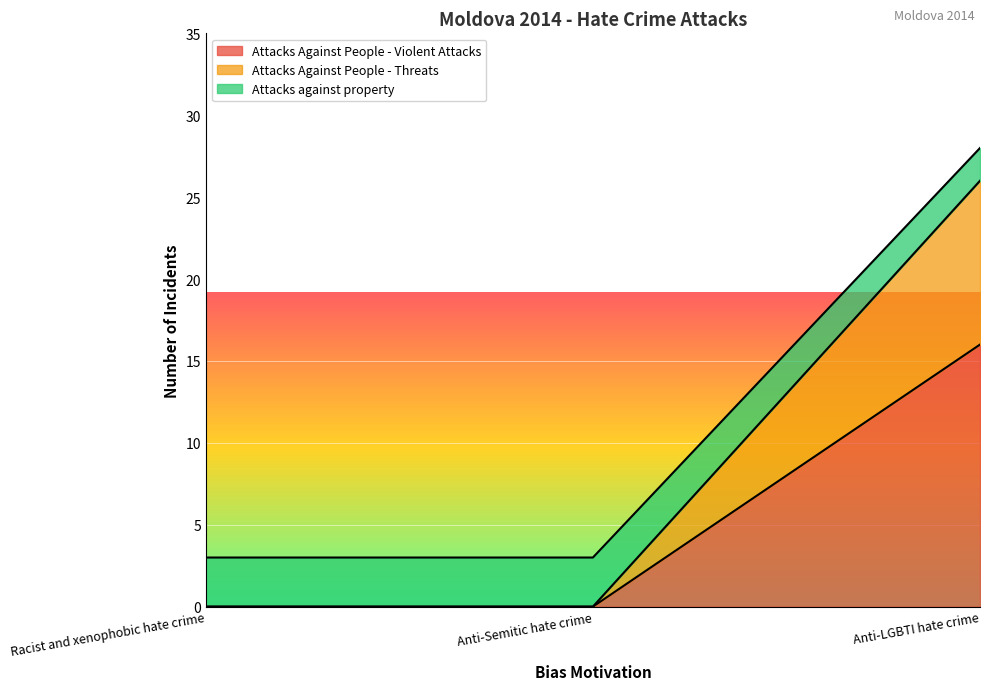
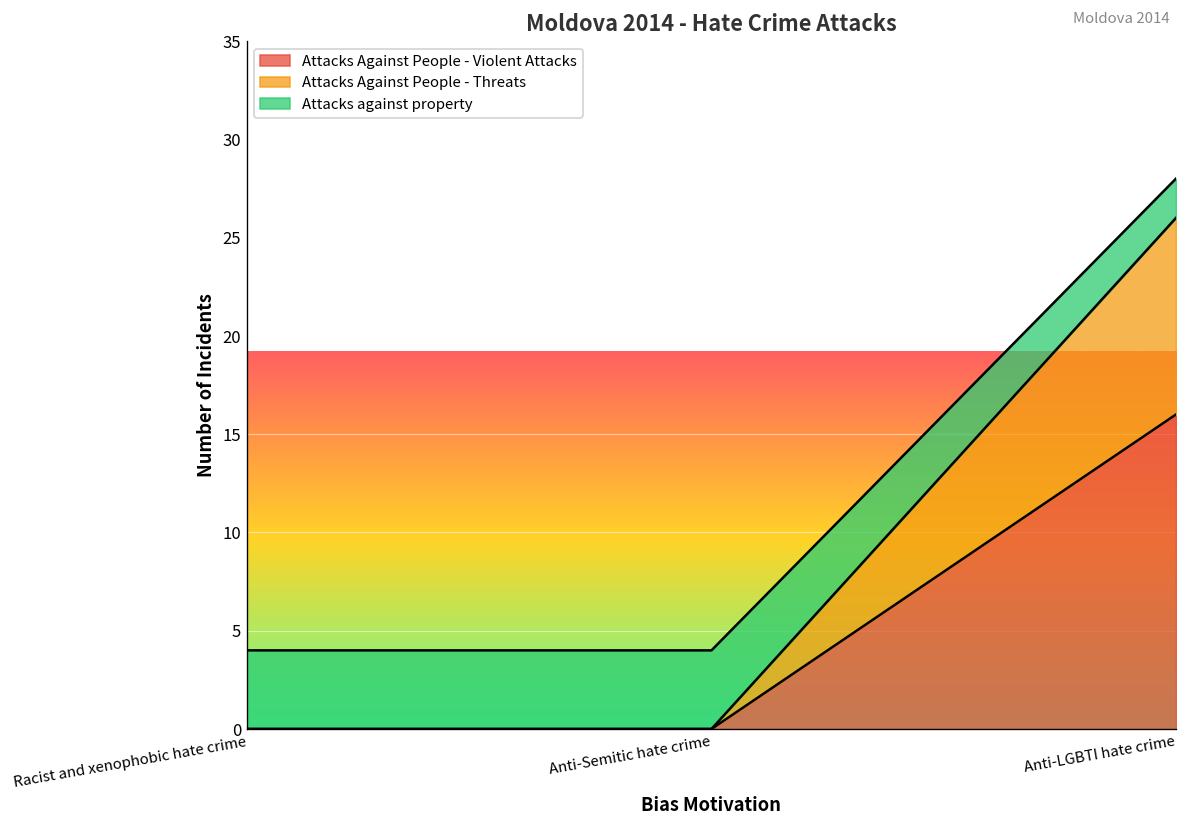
  {
    "Attacks Against People - Violent Attacks": {
      "Anti-LGBTI hate crime": 16
    },
    "Attacks Against People - Threats": {
      "Anti-LGBTI hate crime": 10
    },
    "Attacks against property": {
-     "Racist and xenophobic hate crime": 3,
-     "Anti-Semitic hate crime": 3,
+     "Racist and xenophobic hate crime": 4,
+     "Anti-Semitic hate crime": 4,
      "Anti-LGBTI hate crime": 2
    }
  }
